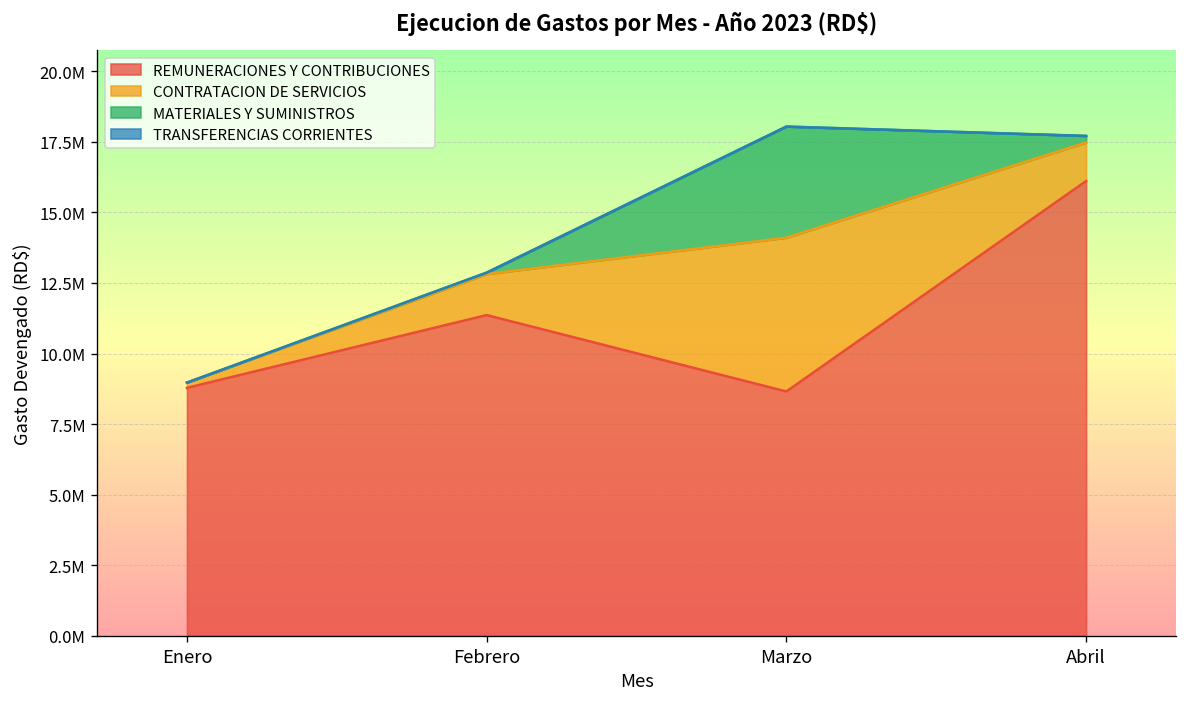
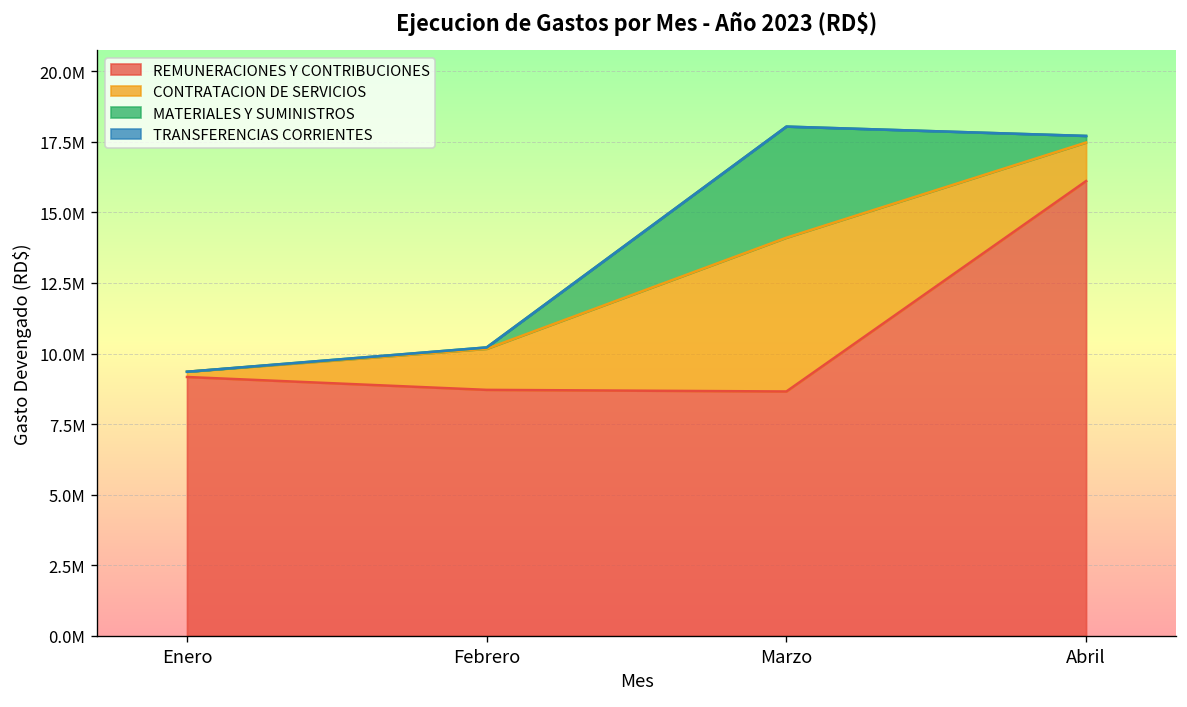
  {
    "REMUNERACIONES Y CONTRIBUCIONES": {
-     "Enero": 8800000,
-     "Febrero": 11400000,
+     "Enero": 9200000,
+     "Febrero": 8700000,
      "Marzo": 8700000,
      "Abril": 16100000
    },
    "CONTRATACION DE SERVICIOS": {
      "Marzo": 5400000,
      "Abril": 1400000
    }
  }
